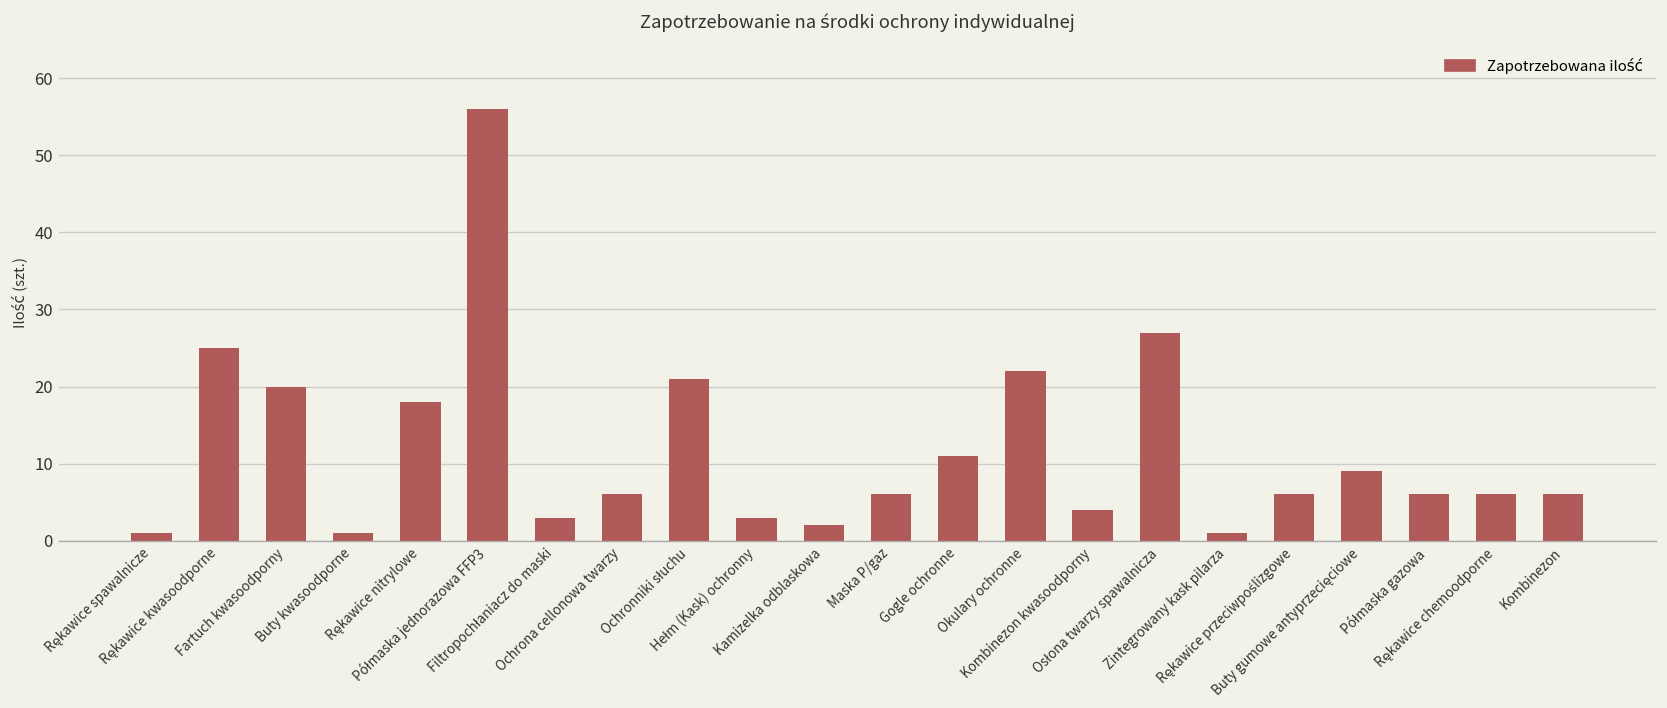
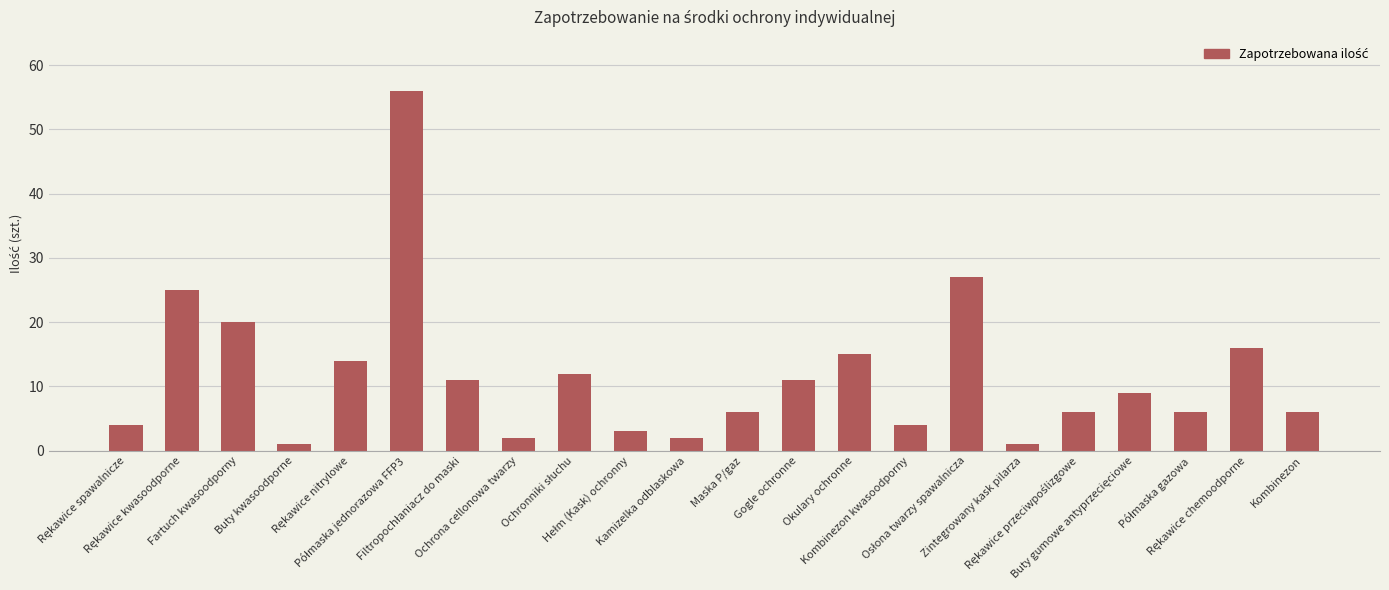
  {
-   "Rękawice spawalnicze": 1,
+   "Rękawice spawalnicze": 4,
    "Rękawice kwasoodporne": 25,
    "Fartuch kwasoodporny": 20,
    "Buty kwasoodporne": 1,
-   "Rękawice nitrylowe": 18,
+   "Rękawice nitrylowe": 14,
    "Półmaska jednorazowa FFP3": 56,
-   "Filtropochłaniacz do maski": 3,
-   "Ochrona cellonowa twarzy": 6,
-   "Ochronniki słuchu": 21,
+   "Filtropochłaniacz do maski": 11,
+   "Ochrona cellonowa twarzy": 2,
+   "Ochronniki słuchu": 12,
    "Hełm (Kask) ochronny": 3,
    "Kamizelka odblaskowa": 2,
    "Maska P/gaz": 6,
    "Gogle ochronne": 11,
-   "Okulary ochronne": 22,
+   "Okulary ochronne": 15,
    "Kombinezon kwasoodporny": 4,
    "Osłona twarzy spawalnicza": 27,
    "Zintegrowany kask pilarza": 1,
    "Rękawice przeciwpoślizgowe": 6,
    "Buty gumowe antyprzecięciowe": 9,
    "Półmaska gazowa": 6,
-   "Rękawice chemoodporne": 6,
+   "Rękawice chemoodporne": 16,
    "Kombinezon": 6
  }
